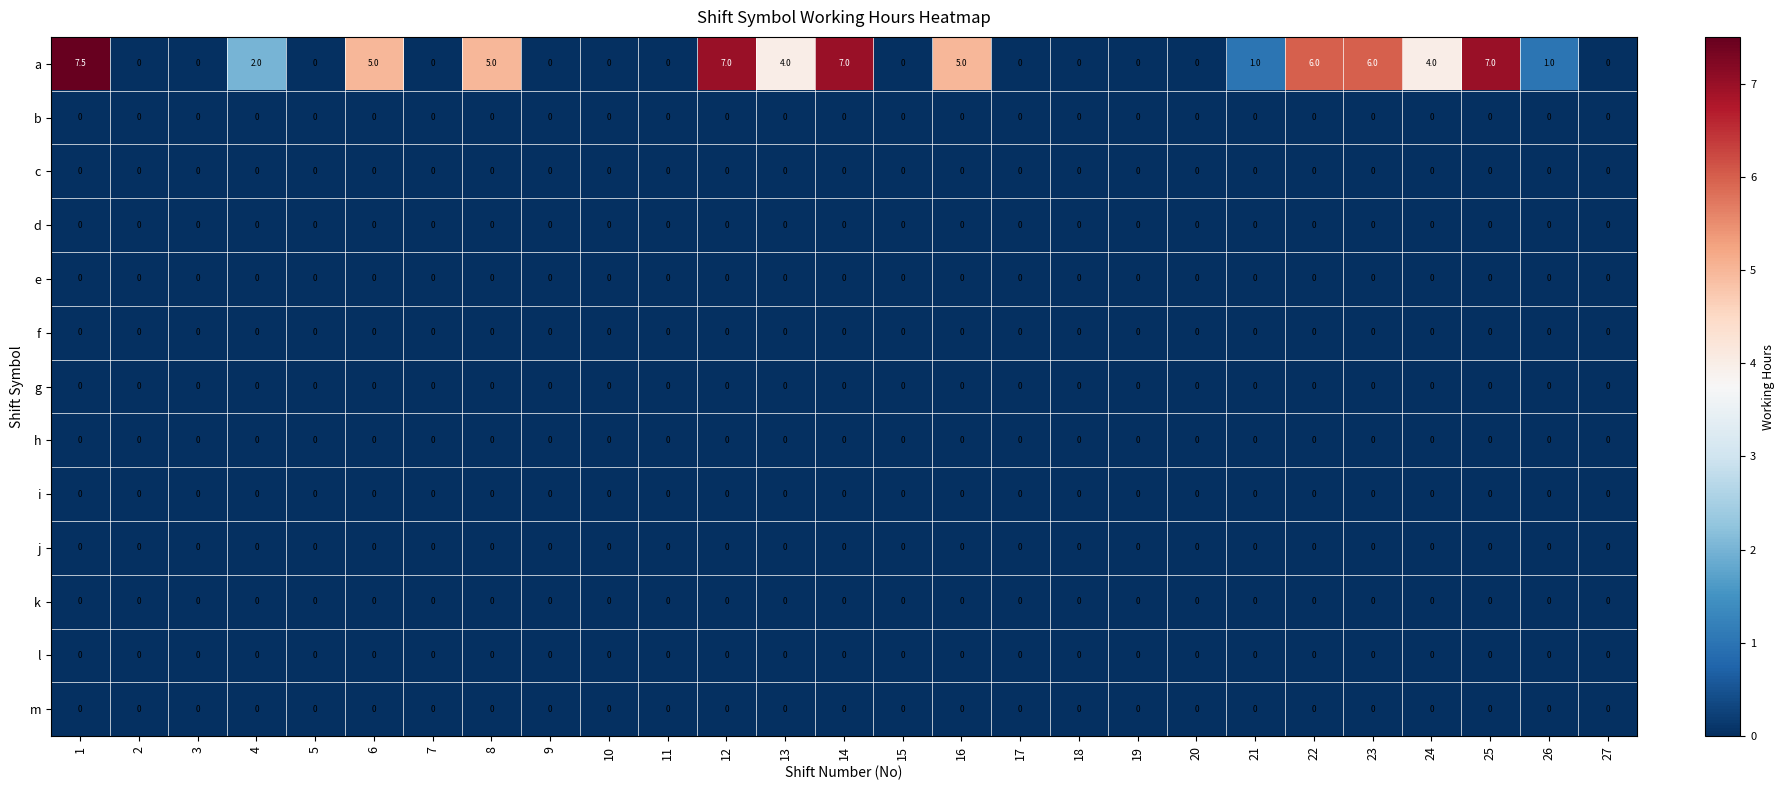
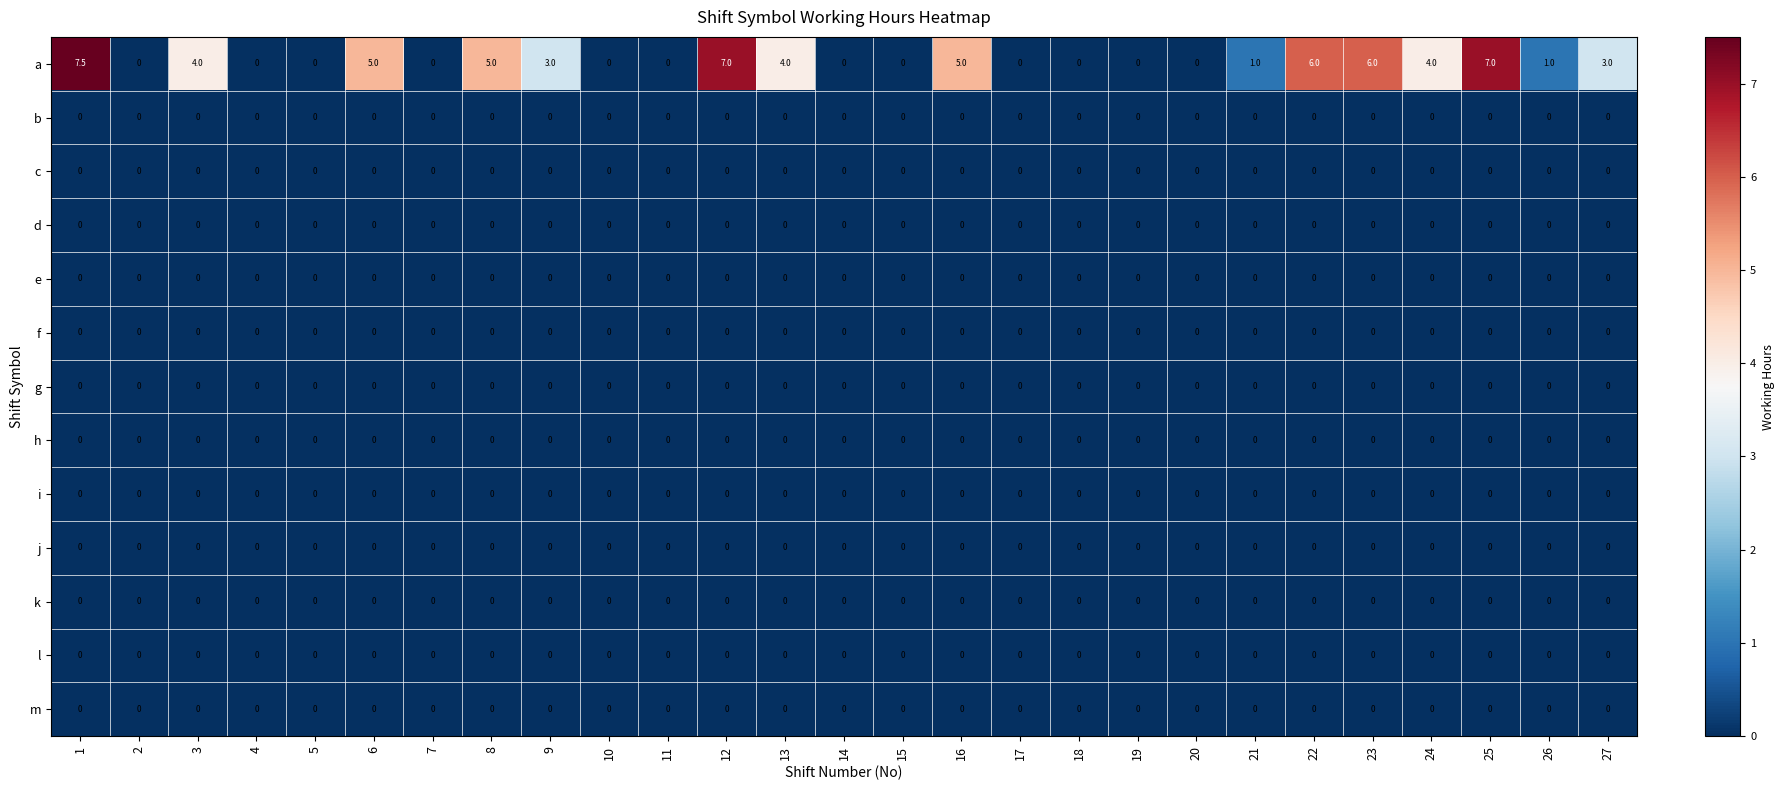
  {
    "a": {
      "1": 7.5,
      "2": 0,
-     "3": 0,
-     "4": 2.0,
+     "3": 4.0,
+     "4": 0,
      "5": 0,
      "6": 5.0,
      "7": 0,
      "8": 5.0,
-     "9": 0,
+     "9": 3.0,
      "10": 0,
      "11": 0,
      "12": 7.0,
      "13": 4.0,
-     "14": 7.0,
+     "14": 0,
      "15": 0,
      "16": 5.0,
      "17": 0,
      "18": 0,
      "19": 0,
      "20": 0,
      "21": 1.0,
      "22": 6.0,
      "23": 6.0,
      "24": 4.0,
      "25": 7.0,
      "26": 1.0,
-     "27": 0
+     "27": 3.0
    }
  }
